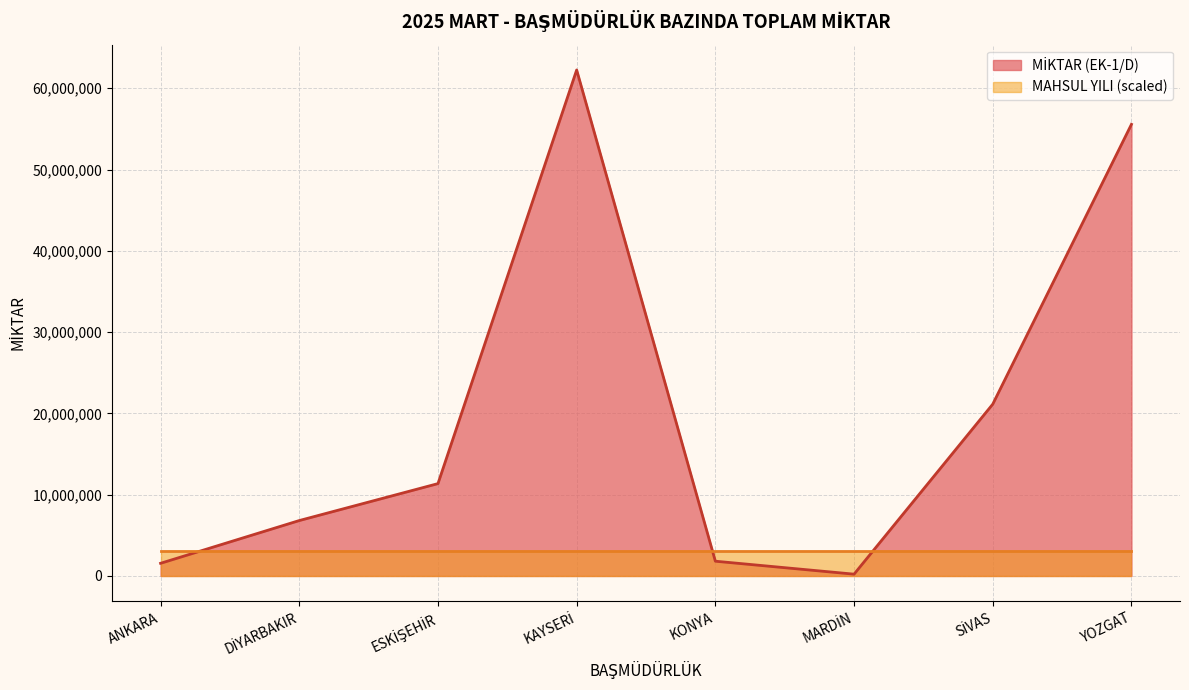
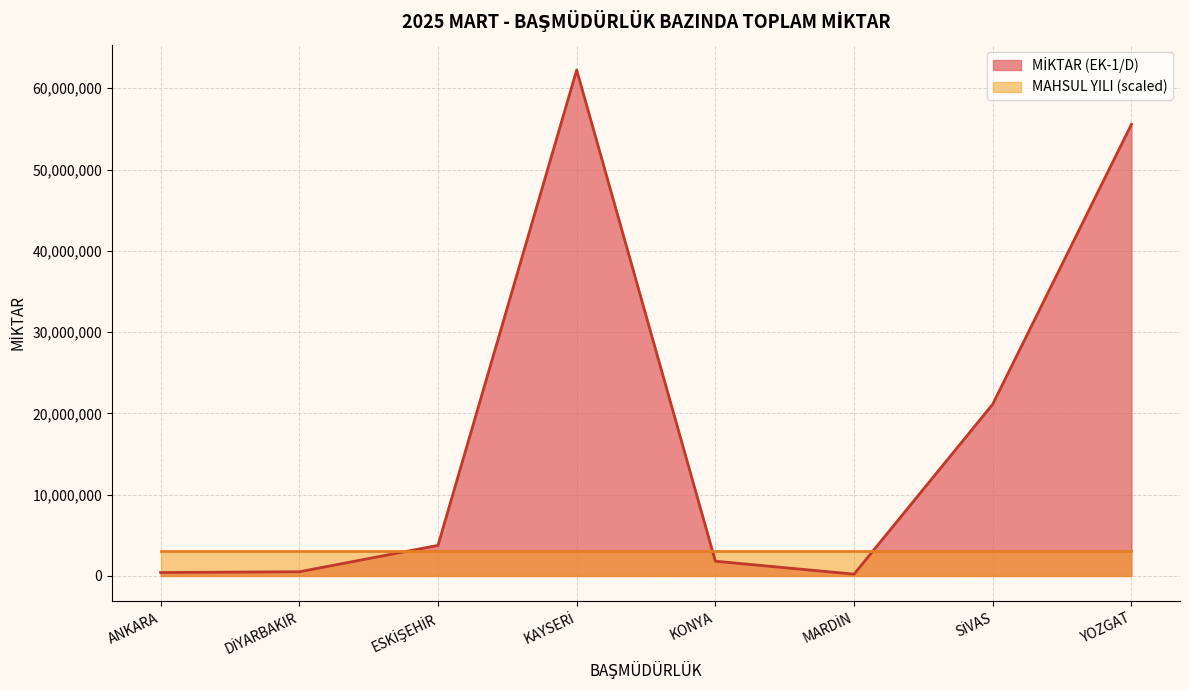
  {
    "MİKTAR (EK-1/D)": {
-     "ANKARA": "2,000,000",
-     "DİYARBAKIR": "7,000,000",
-     "ESKİŞEHİR": "11,000,000",
+     "ANKARA": "0",
+     "DİYARBAKIR": "1,000,000",
+     "ESKİŞEHİR": "4,000,000",
      "KAYSERİ": "62,000,000",
      "KONYA": "2,000,000",
      "MARDİN": "0",
      "SİVAS": "21,000,000",
      "YOZGAT": "56,000,000"
    },
    "MAHSUL YILI (scaled)": {
      "ANKARA": "3,000,000",
      "DİYARBAKIR": "3,000,000",
      "ESKİŞEHİR": "3,000,000",
      "KAYSERİ": "3,000,000",
      "KONYA": "3,000,000",
      "MARDİN": "3,000,000",
      "SİVAS": "3,000,000",
      "YOZGAT": "3,000,000"
    }
  }
